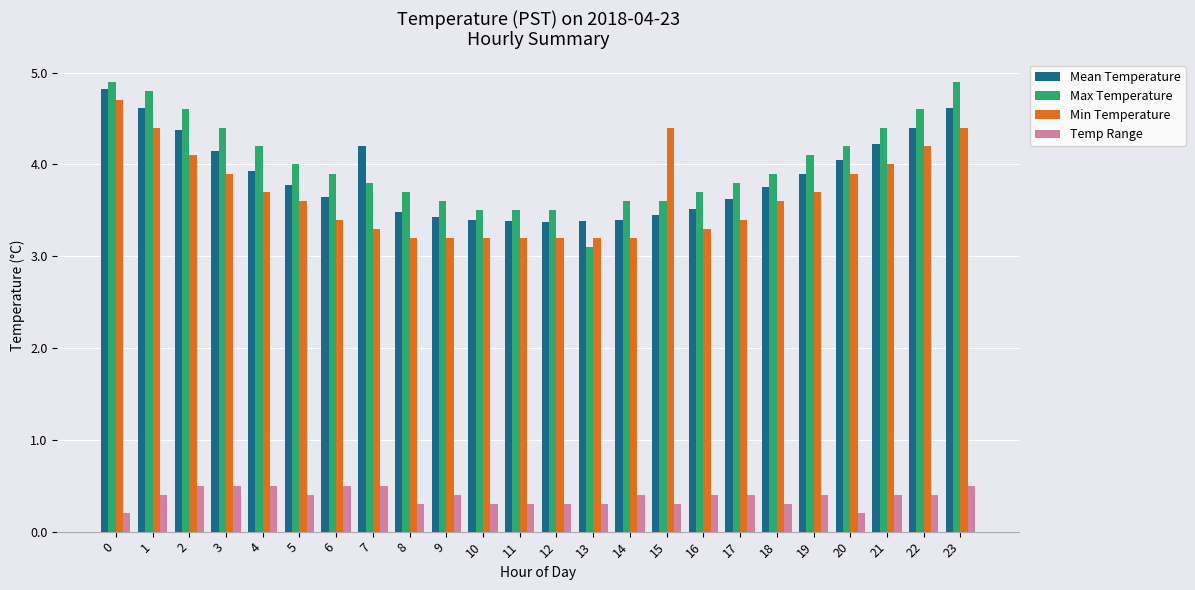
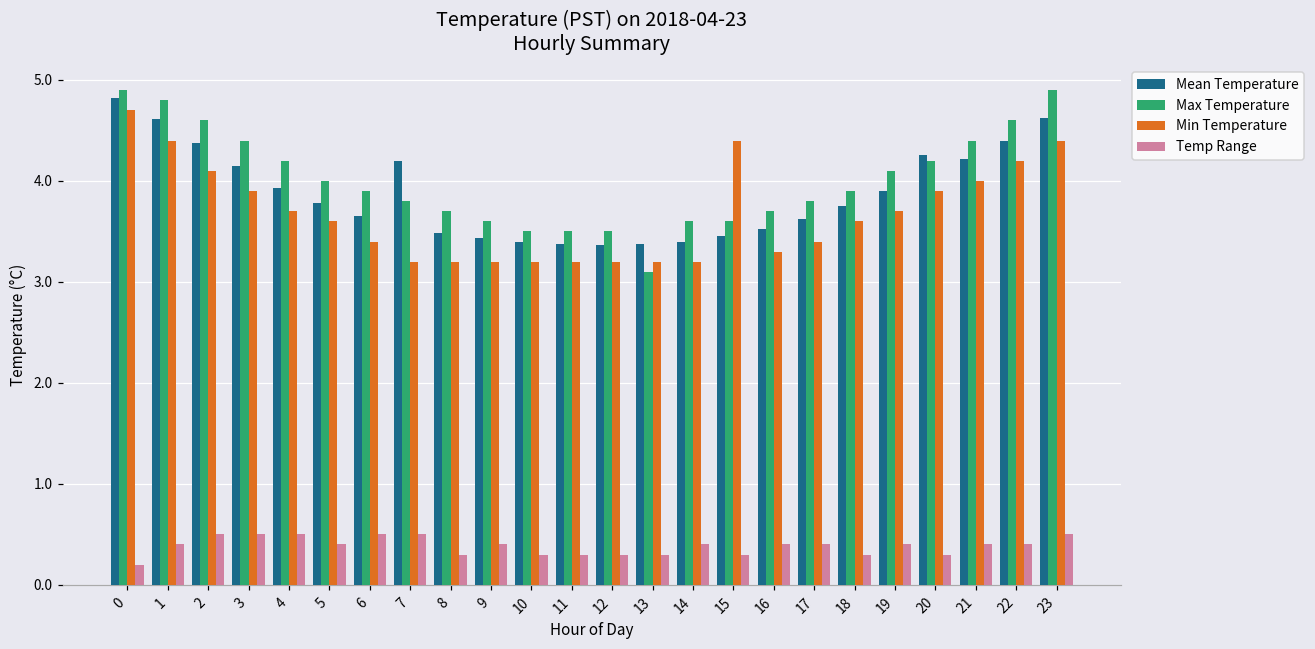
  {
    "Mean Temperature": {
      "0": 4.8,
      "1": 4.6,
      "2": 4.4,
      "3": 4.2,
      "4": 3.9,
      "5": 3.8,
      "6": 3.7,
      "7": 4.2,
      "8": 3.5,
      "9": 3.4,
      "10": 3.4,
      "11": 3.4,
      "12": 3.4,
      "13": 3.4,
      "14": 3.4,
      "15": 3.5,
      "16": 3.5,
      "17": 3.6,
      "18": 3.8,
      "19": 3.9,
-     "20": 4.1,
+     "20": 4.3,
      "21": 4.2,
      "22": 4.4,
      "23": 4.6
    },
    "Max Temperature": {
      "0": 4.9,
      "1": 4.8,
      "2": 4.6,
      "3": 4.4,
      "4": 4.2,
      "5": 4.0,
      "6": 3.9,
      "7": 3.8,
      "8": 3.7,
      "9": 3.6,
      "10": 3.5,
      "11": 3.5,
      "12": 3.5,
      "13": 3.1,
      "14": 3.6,
      "15": 3.6,
      "16": 3.7,
      "17": 3.8,
      "18": 3.9,
      "19": 4.1,
      "20": 4.2,
      "21": 4.4,
      "22": 4.6,
      "23": 4.9
    },
    "Min Temperature": {
      "0": 4.7,
      "1": 4.4,
      "2": 4.1,
      "3": 3.9,
      "4": 3.7,
      "5": 3.6,
      "6": 3.4,
-     "7": 3.3,
+     "7": 3.2,
      "8": 3.2,
      "9": 3.2,
      "10": 3.2,
      "11": 3.2,
      "12": 3.2,
      "13": 3.2,
      "14": 3.2,
      "15": 4.4,
      "16": 3.3,
      "17": 3.4,
      "18": 3.6,
      "19": 3.7,
      "20": 3.9,
      "21": 4.0,
      "22": 4.2,
      "23": 4.4
    },
    "Temp Range": {
      "0": 0.2,
      "1": 0.4,
      "2": 0.5,
      "3": 0.5,
      "4": 0.5,
      "5": 0.4,
      "6": 0.5,
      "7": 0.5,
      "8": 0.3,
      "9": 0.4,
      "10": 0.3,
      "11": 0.3,
      "12": 0.3,
      "13": 0.3,
      "14": 0.4,
      "15": 0.3,
      "16": 0.4,
      "17": 0.4,
      "18": 0.3,
      "19": 0.4,
-     "20": 0.2,
+     "20": 0.3,
      "21": 0.4,
      "22": 0.4,
      "23": 0.5
    }
  }
